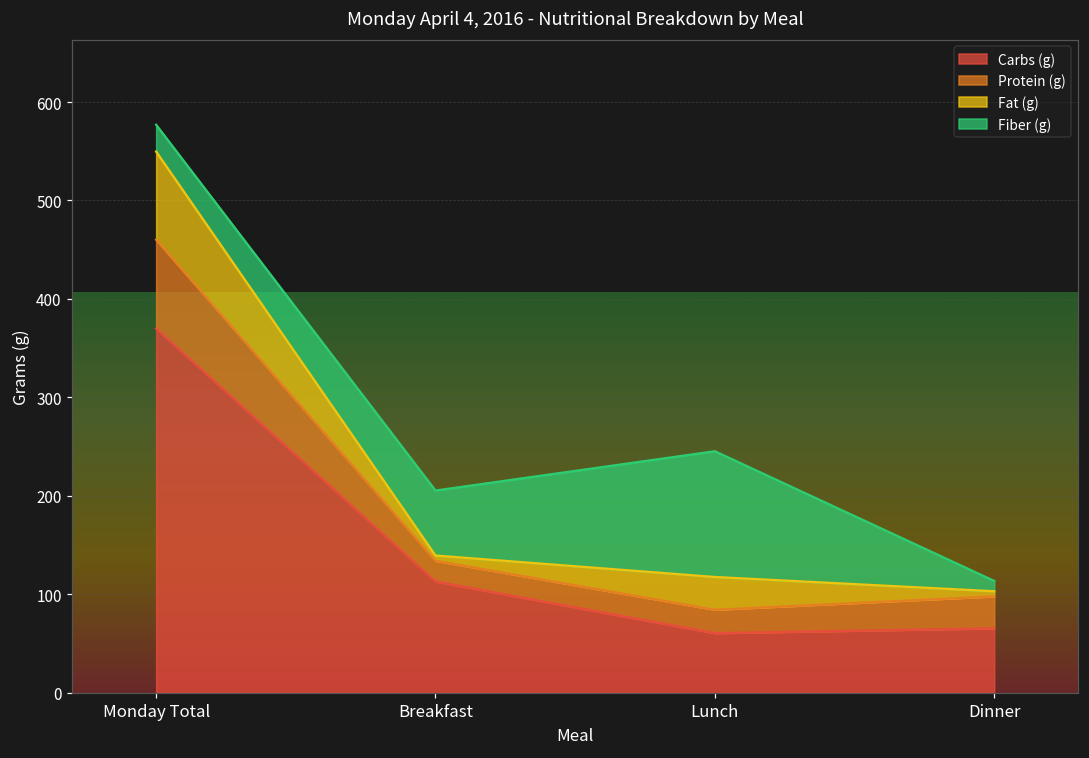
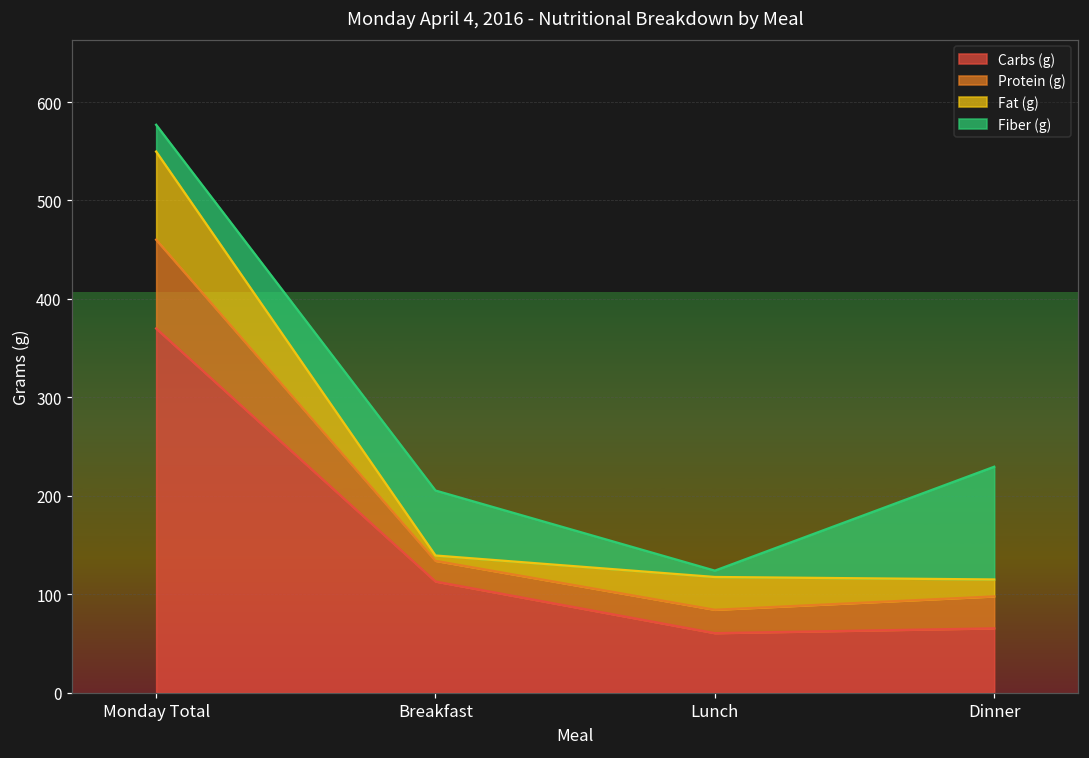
  {
    "Fat (g)": {
      "Monday Total": 90,
      "Breakfast": 10,
      "Lunch": 30,
-     "Dinner": 10
+     "Dinner": 20
    },
    "Fiber (g)": {
      "Monday Total": 30,
      "Breakfast": 70,
-     "Lunch": 130,
-     "Dinner": 10
+     "Lunch": 10,
+     "Dinner": 110
    }
  }
